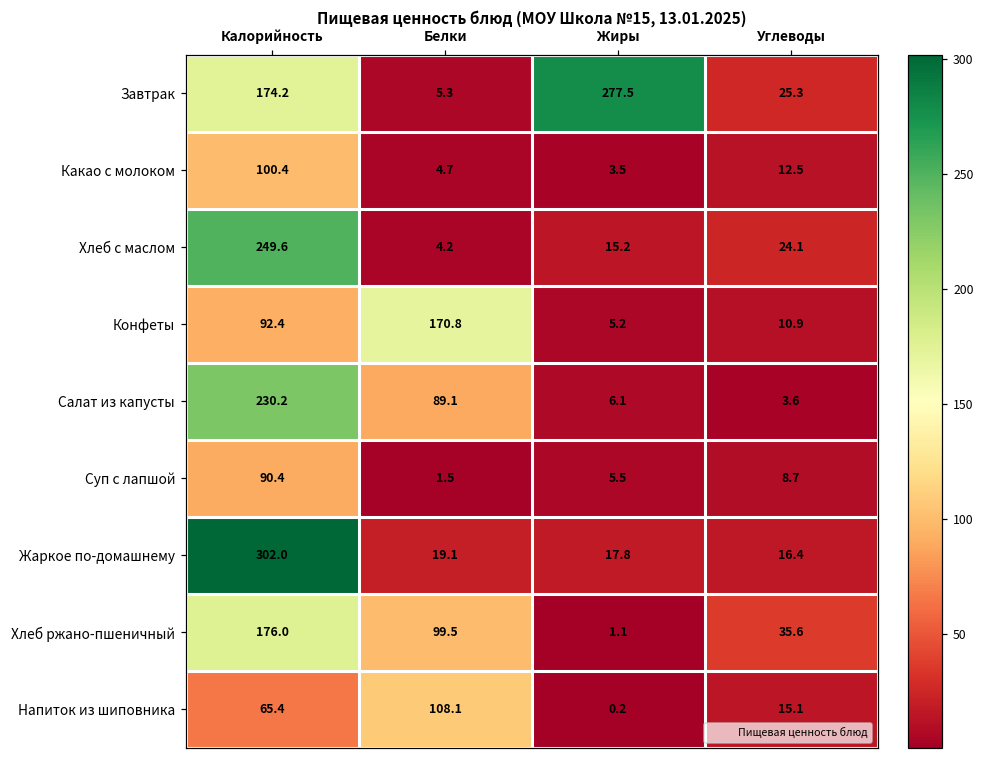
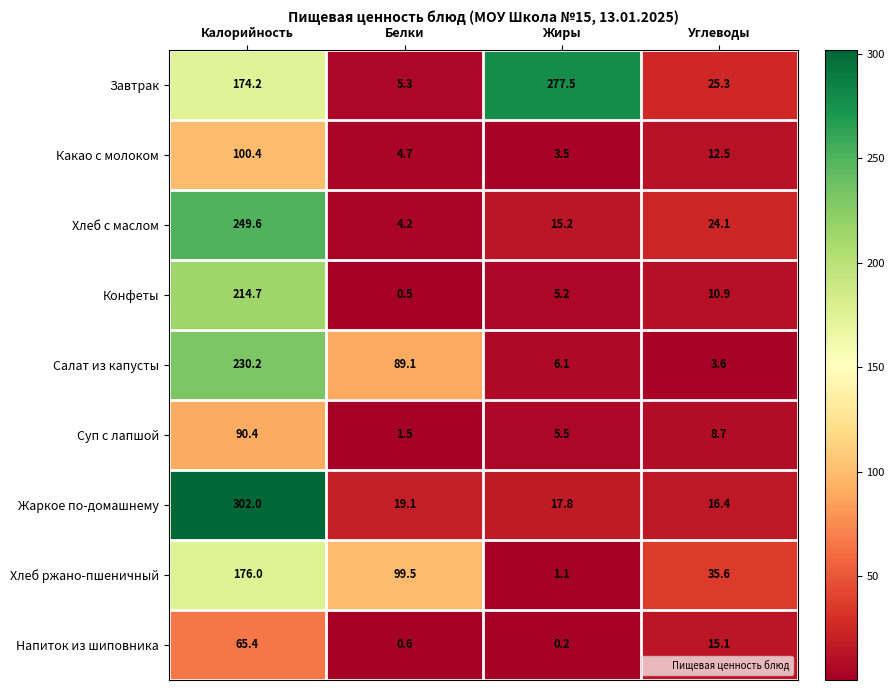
  {
    "Завтрак": {
      "Калорийность": 174.2,
      "Белки": 5.3,
      "Жиры": 277.5,
      "Углеводы": 25.3
    },
    "Какао с молоком": {
      "Калорийность": 100.4,
      "Белки": 4.7,
      "Жиры": 3.5,
      "Углеводы": 12.5
    },
    "Хлеб с маслом": {
      "Калорийность": 249.6,
      "Белки": 4.2,
      "Жиры": 15.2,
      "Углеводы": 24.1
    },
    "Конфеты": {
-     "Калорийность": 92.4,
-     "Белки": 170.8,
+     "Калорийность": 214.7,
+     "Белки": 0.5,
      "Жиры": 5.2,
      "Углеводы": 10.9
    },
    "Салат из капусты": {
      "Калорийность": 230.2,
      "Белки": 89.1,
      "Жиры": 6.1,
      "Углеводы": 3.6
    },
    "Суп с лапшой": {
      "Калорийность": 90.4,
      "Белки": 1.5,
      "Жиры": 5.5,
      "Углеводы": 8.7
    },
    "Жаркое по-домашнему": {
      "Калорийность": 302.0,
      "Белки": 19.1,
      "Жиры": 17.8,
      "Углеводы": 16.4
    },
    "Хлеб ржано-пшеничный": {
      "Калорийность": 176.0,
      "Белки": 99.5,
      "Жиры": 1.1,
      "Углеводы": 35.6
    },
    "Напиток из шиповника": {
      "Калорийность": 65.4,
-     "Белки": 108.1,
+     "Белки": 0.6,
      "Жиры": 0.2,
      "Углеводы": 15.1
    }
  }
